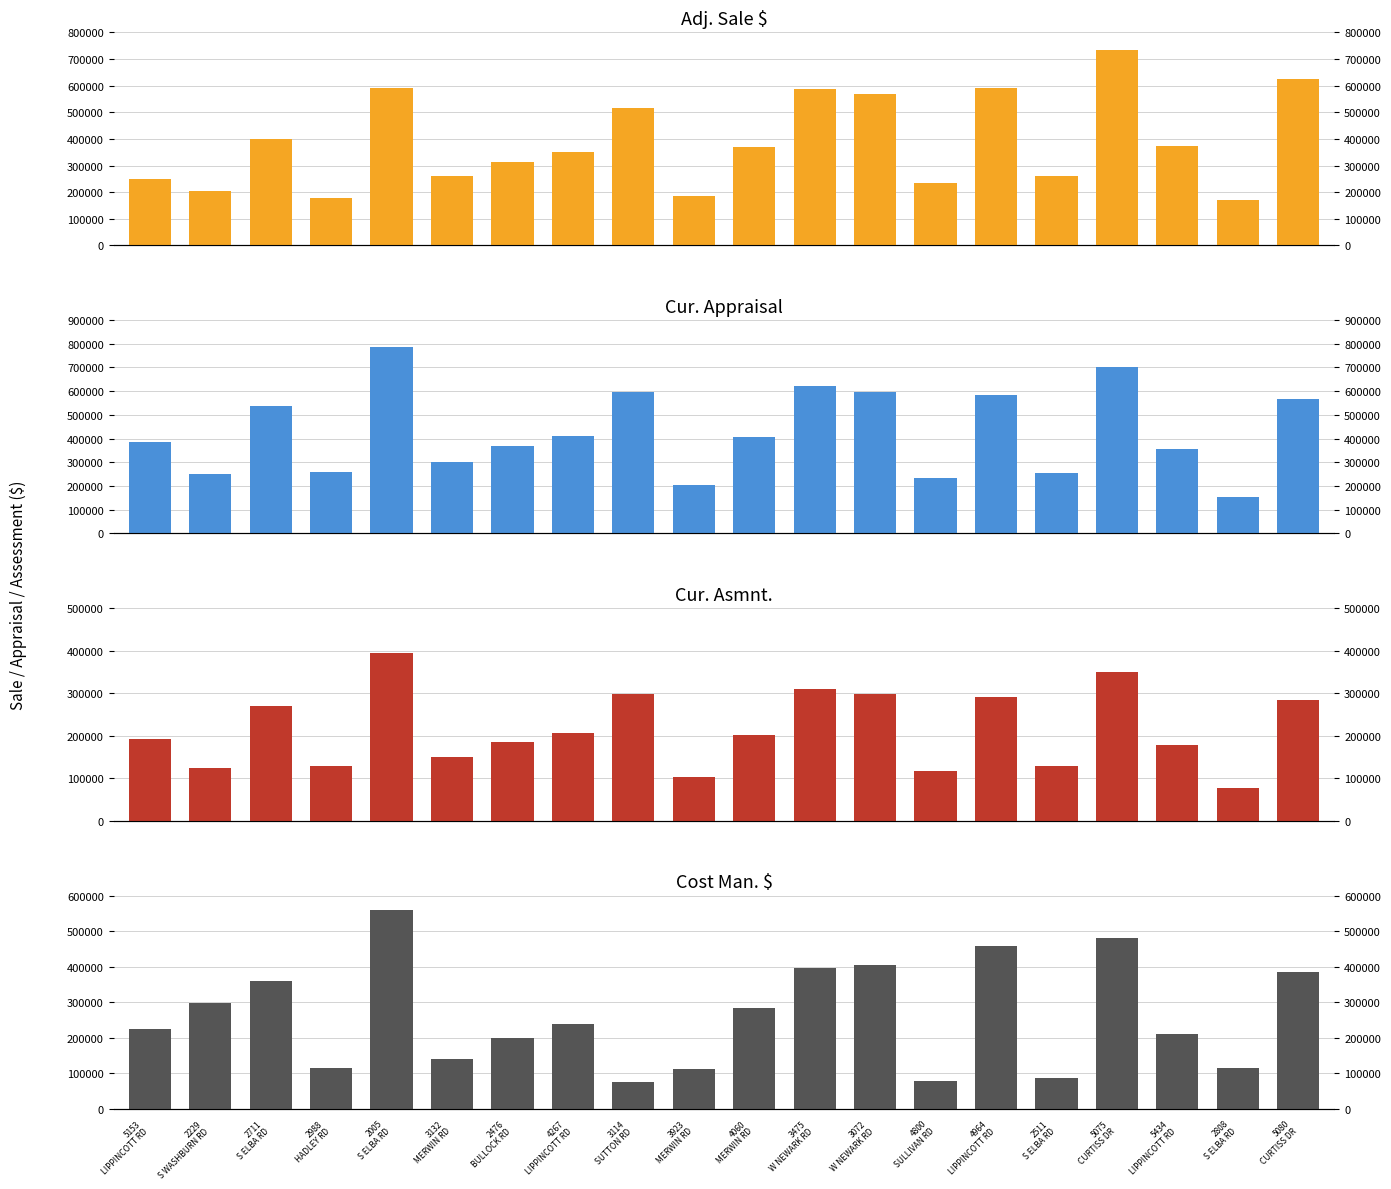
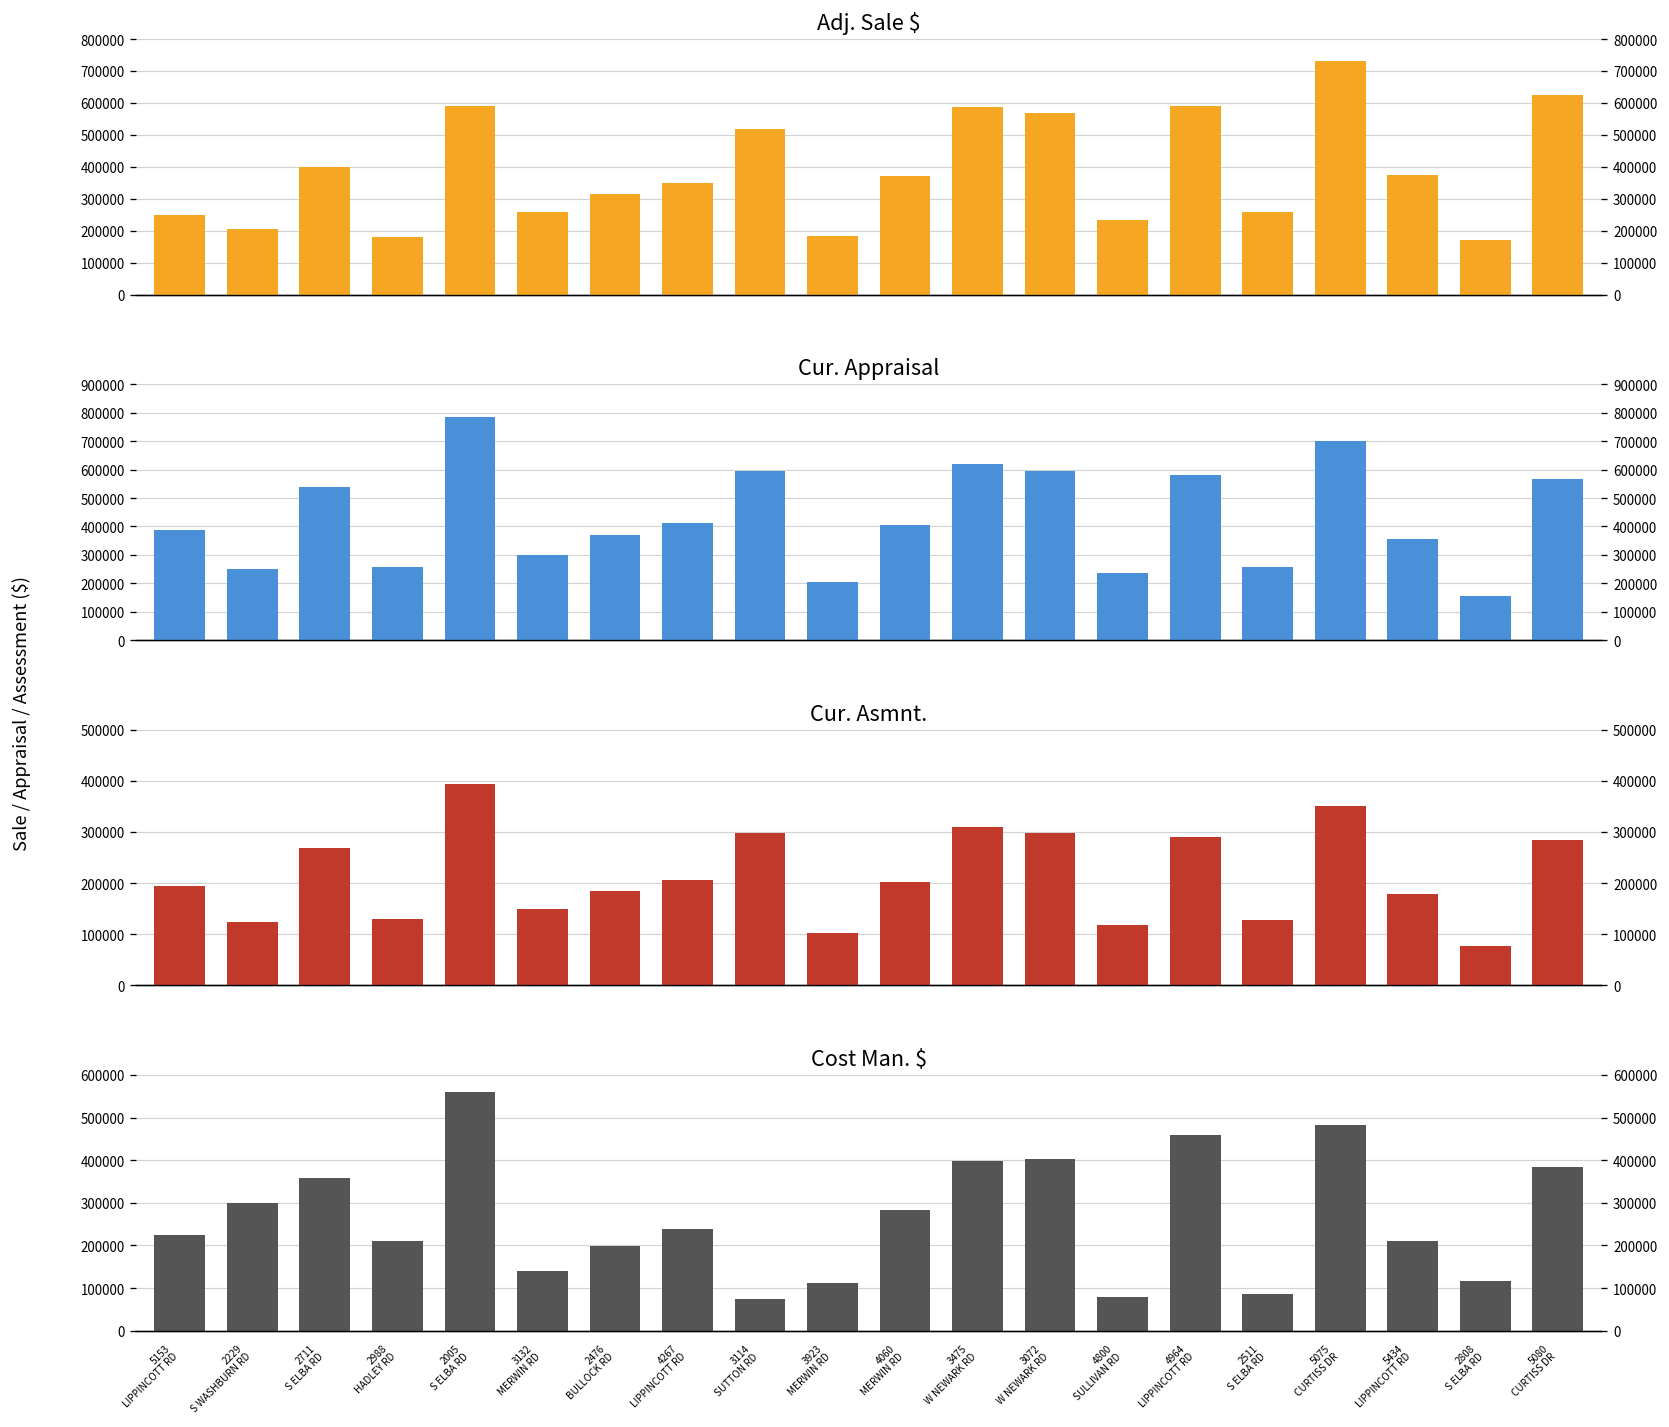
  {
    "Cost Man. $": {
      "5153 LIPPINCOTT RD": 220000,
      "2229 S WASHBURN RD": 300000,
      "2711 S ELBA RD": 360000,
-     "2988 HADLEY RD": 110000,
+     "2988 HADLEY RD": 210000,
      "2005 S ELBA RD": 560000,
      "3132 MERWIN RD": 140000,
      "2476 BULLOCK RD": 200000,
      "4267 LIPPINCOTT RD": 240000,
      "3114 SUTTON RD": 70000,
      "3923 MERWIN RD": 110000,
      "4060 MERWIN RD": 280000,
      "3475 W NEWARK RD": 400000,
      "3072 W NEWARK RD": 400000,
      "4800 SULLIVAN RD": 80000,
      "4964 LIPPINCOTT RD": 460000,
      "2511 S ELBA RD": 90000,
      "5075 CURTISS DR": 480000,
      "5434 LIPPINCOTT RD": 210000,
      "2808 S ELBA RD": 120000,
      "5080 CURTISS DR": 390000
    }
  }
